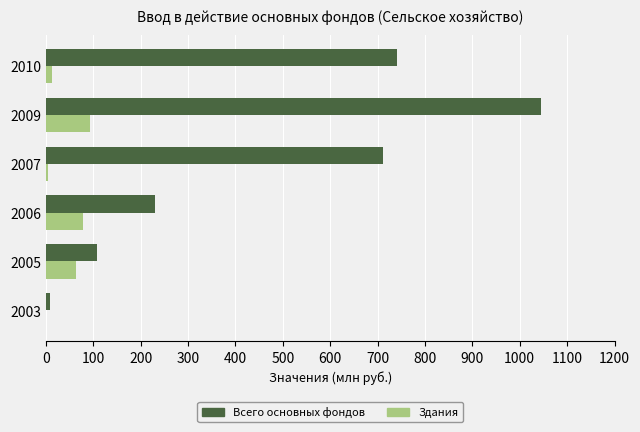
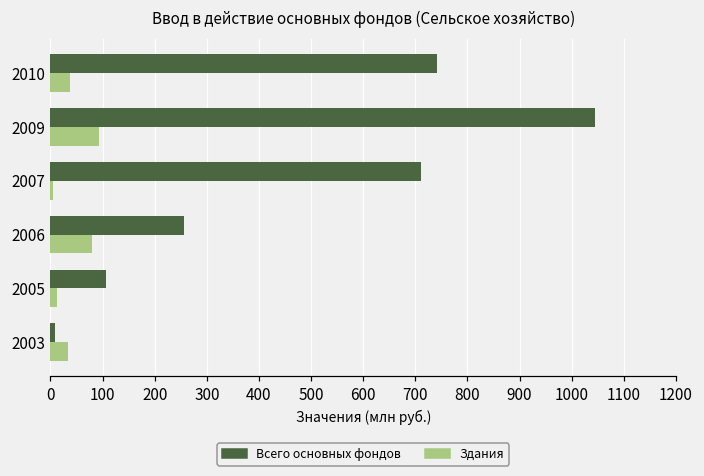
  {
    "Всего основных фондов": {
      "2010": 740,
      "2009": 1050,
      "2007": 710,
-     "2006": 230,
+     "2006": 260,
      "2005": 110,
      "2003": 10
    },
    "Здания": {
-     "2010": 10,
+     "2010": 40,
      "2009": 90,
      "2007": 10,
      "2006": 80,
-     "2005": 60,
-     "2003": 0
+     "2005": 10,
+     "2003": 30
    }
  }
